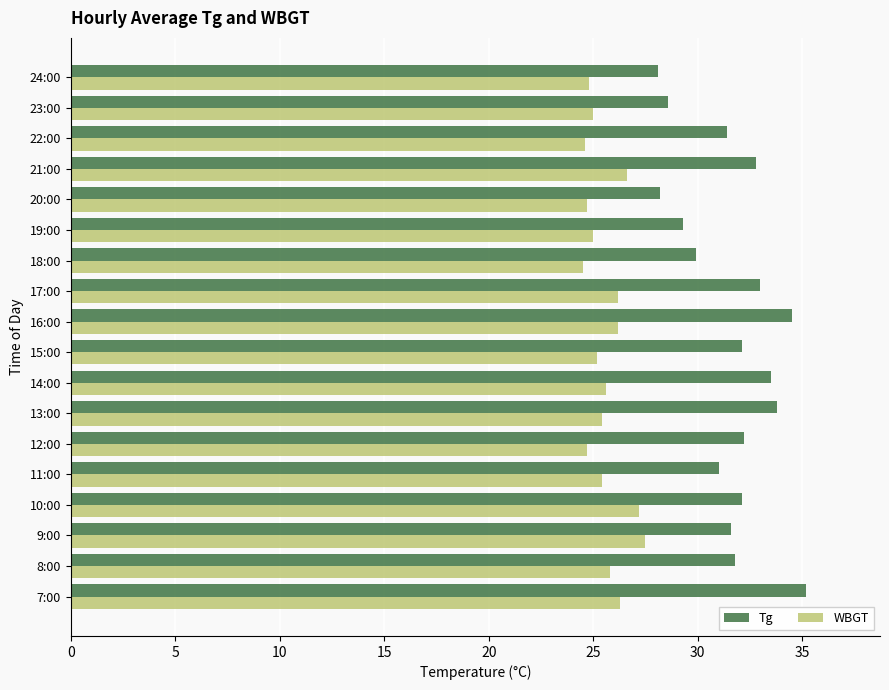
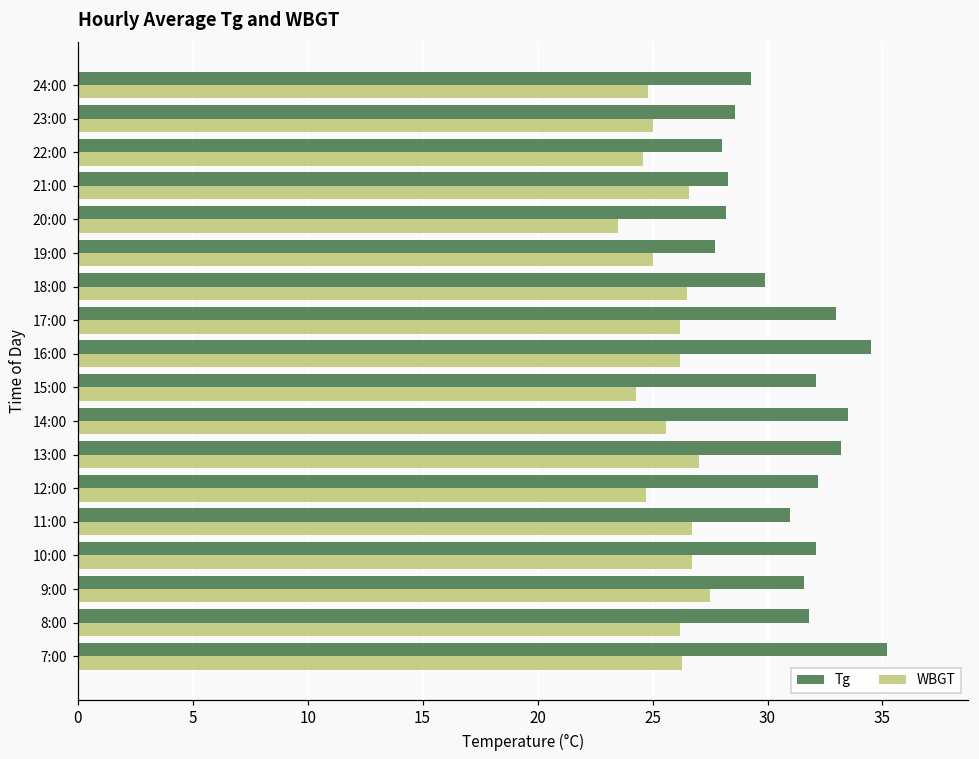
  {
    "Tg": {
-     "24:00": 28.1,
+     "24:00": 29.3,
      "23:00": 28.6,
-     "22:00": 31.4,
-     "21:00": 32.8,
+     "22:00": 28.0,
+     "21:00": 28.3,
      "20:00": 28.2,
-     "19:00": 29.3,
+     "19:00": 27.7,
      "18:00": 29.9,
      "17:00": 33.0,
      "16:00": 34.5,
      "15:00": 32.1,
      "14:00": 33.5,
-     "13:00": 33.8,
+     "13:00": 33.2,
      "12:00": 32.2,
      "11:00": 31.0,
      "10:00": 32.1,
      "9:00": 31.6,
      "8:00": 31.8,
      "7:00": 35.2
    },
    "WBGT": {
      "24:00": 24.8,
      "23:00": 25.0,
      "22:00": 24.6,
      "21:00": 26.6,
-     "20:00": 24.7,
+     "20:00": 23.5,
      "19:00": 25.0,
-     "18:00": 24.5,
+     "18:00": 26.5,
      "17:00": 26.2,
      "16:00": 26.2,
-     "15:00": 25.2,
+     "15:00": 24.3,
      "14:00": 25.6,
-     "13:00": 25.4,
+     "13:00": 27.0,
      "12:00": 24.7,
-     "11:00": 25.4,
-     "10:00": 27.2,
+     "11:00": 26.7,
+     "10:00": 26.7,
      "9:00": 27.5,
-     "8:00": 25.8,
+     "8:00": 26.2,
      "7:00": 26.3
    }
  }
